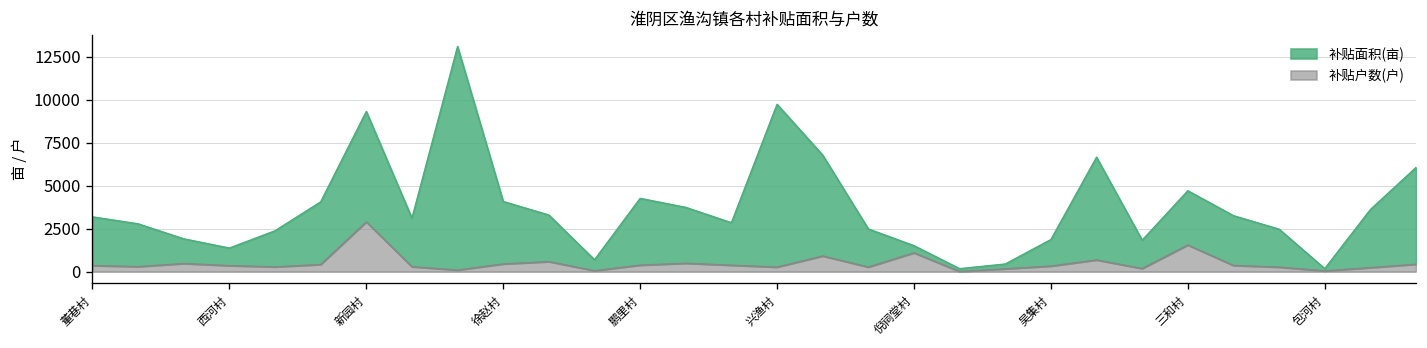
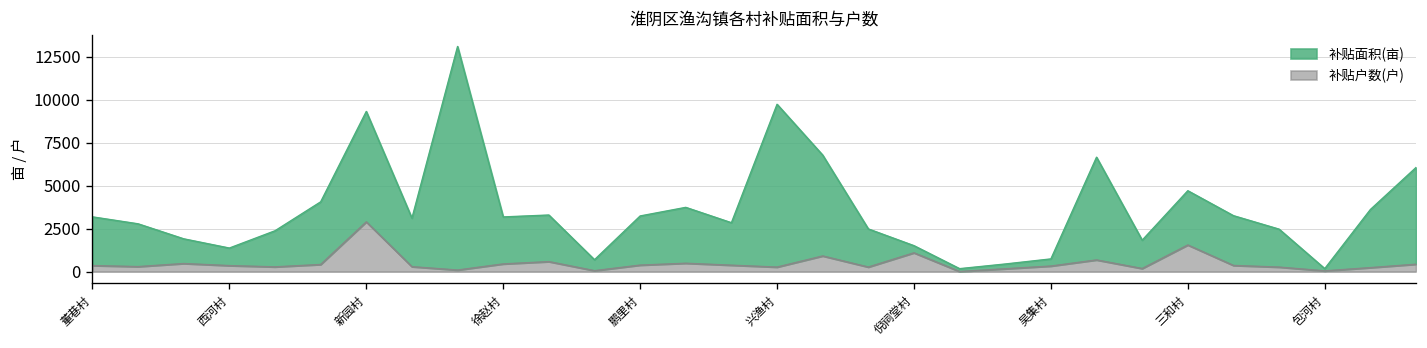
  {
    "补贴面积(亩)": {
      "董巷村": 3200,
      "西河村": 1400,
      "新园村": 9300,
-     "徐赵村": 4100,
-     "鹏里村": 4300,
+     "徐赵村": 3200,
+     "鹏里村": 3200,
      "兴渔村": 9700,
      "倪祠堂村": 1500,
-     "吴集村": 1900,
+     "吴集村": 700,
      "三和村": 4700
    },
    "补贴户数(户)": {
      "董巷村": 300,
      "西河村": 300,
      "新园村": 2900,
      "徐赵村": 400,
      "鹏里村": 400,
      "兴渔村": 300,
      "倪祠堂村": 1100,
      "吴集村": 300,
      "三和村": 1500
    }
  }
